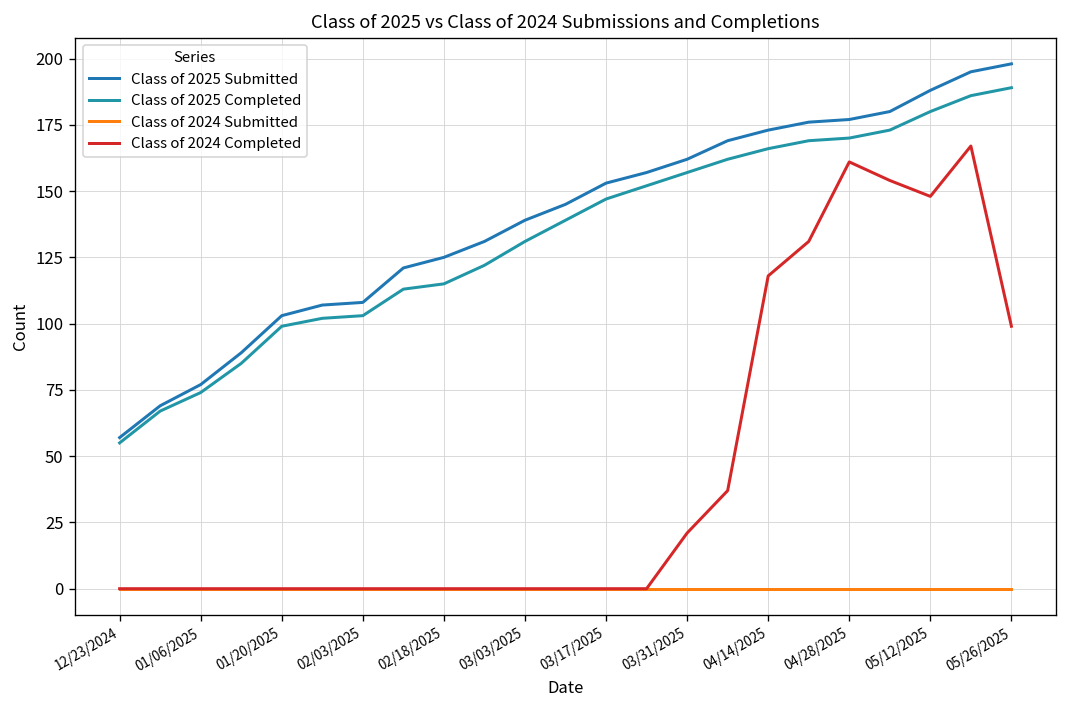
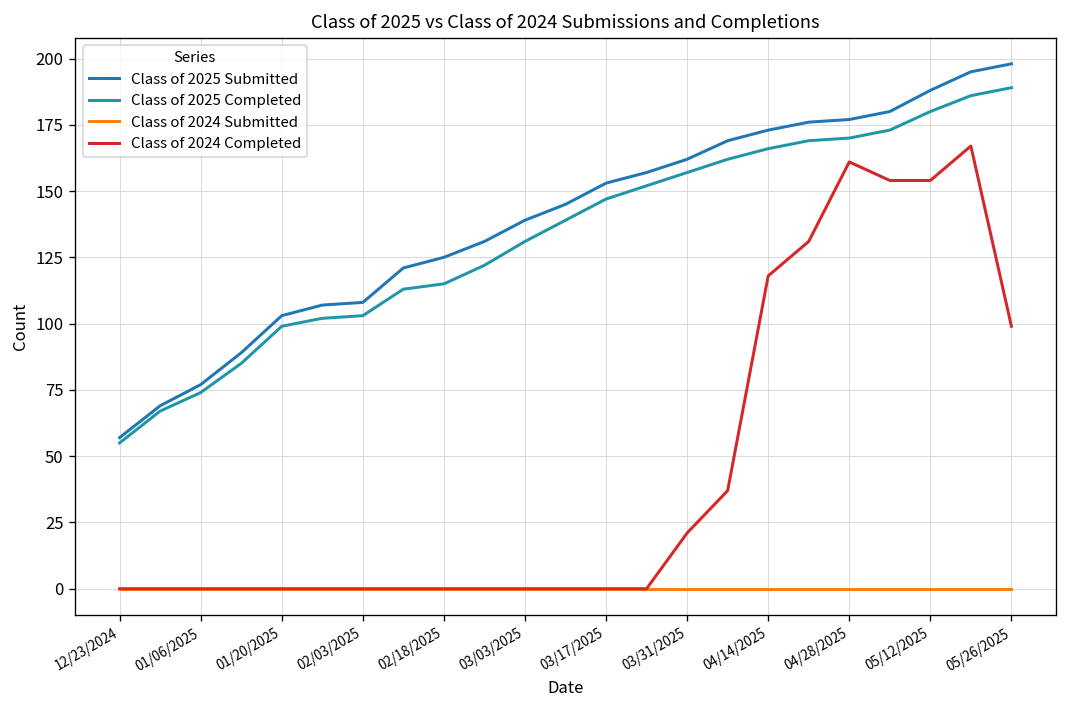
  {
    "Class of 2024 Submitted": {
      "03/31/2025": 0,
      "04/14/2025": 0,
      "04/28/2025": 0,
      "05/12/2025": 0,
      "05/26/2025": 0
    },
    "Class of 2024 Completed": {
      "03/31/2025": 21,
      "04/14/2025": 118,
      "04/28/2025": 161,
-     "05/12/2025": 148,
+     "05/12/2025": 154,
      "05/26/2025": 99
    }
  }
